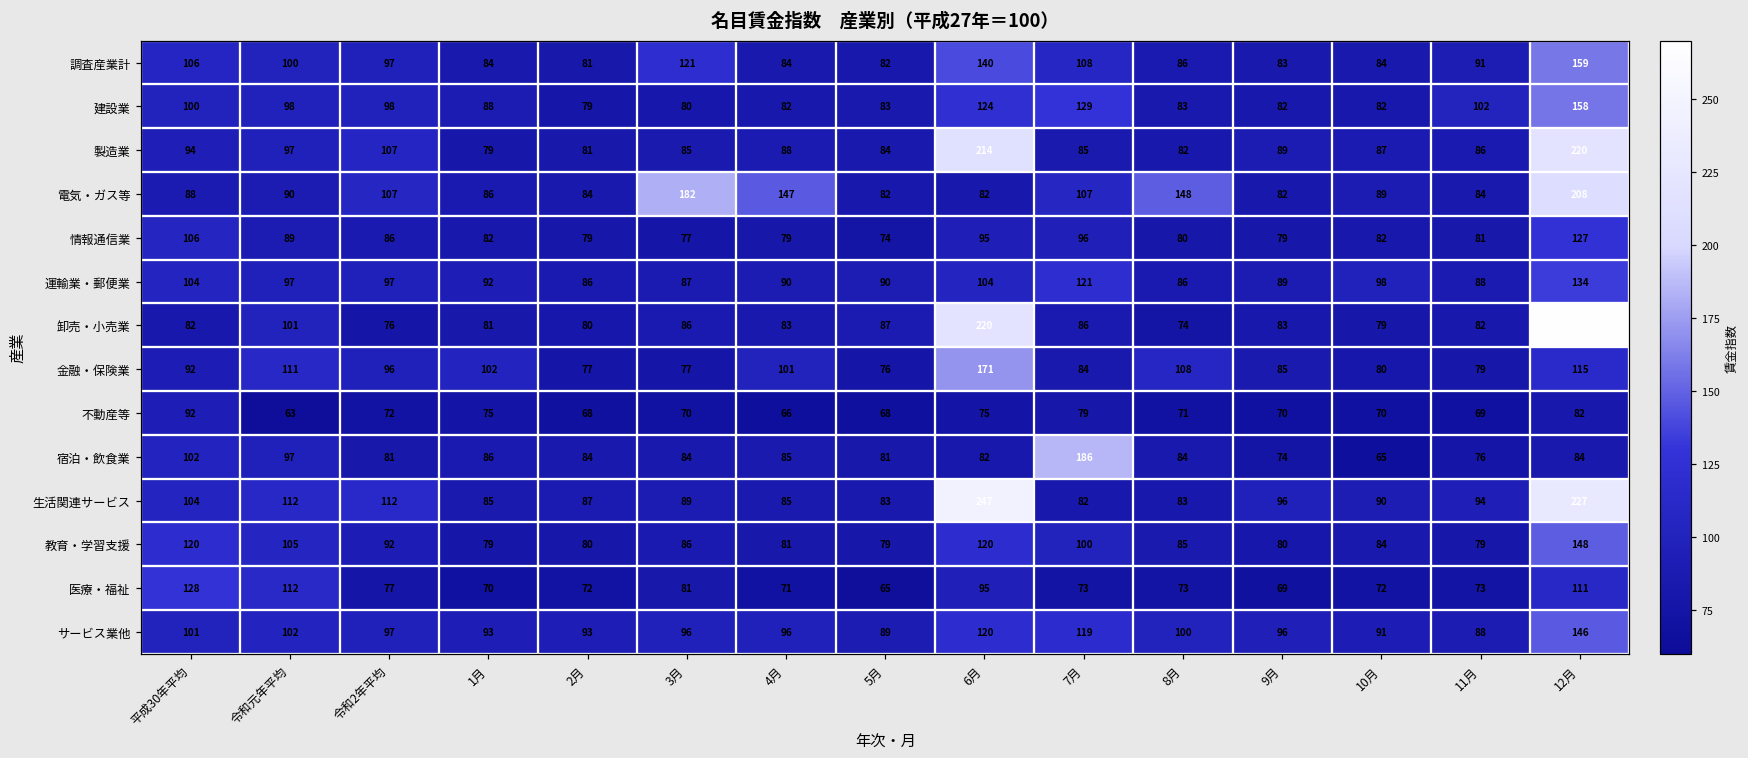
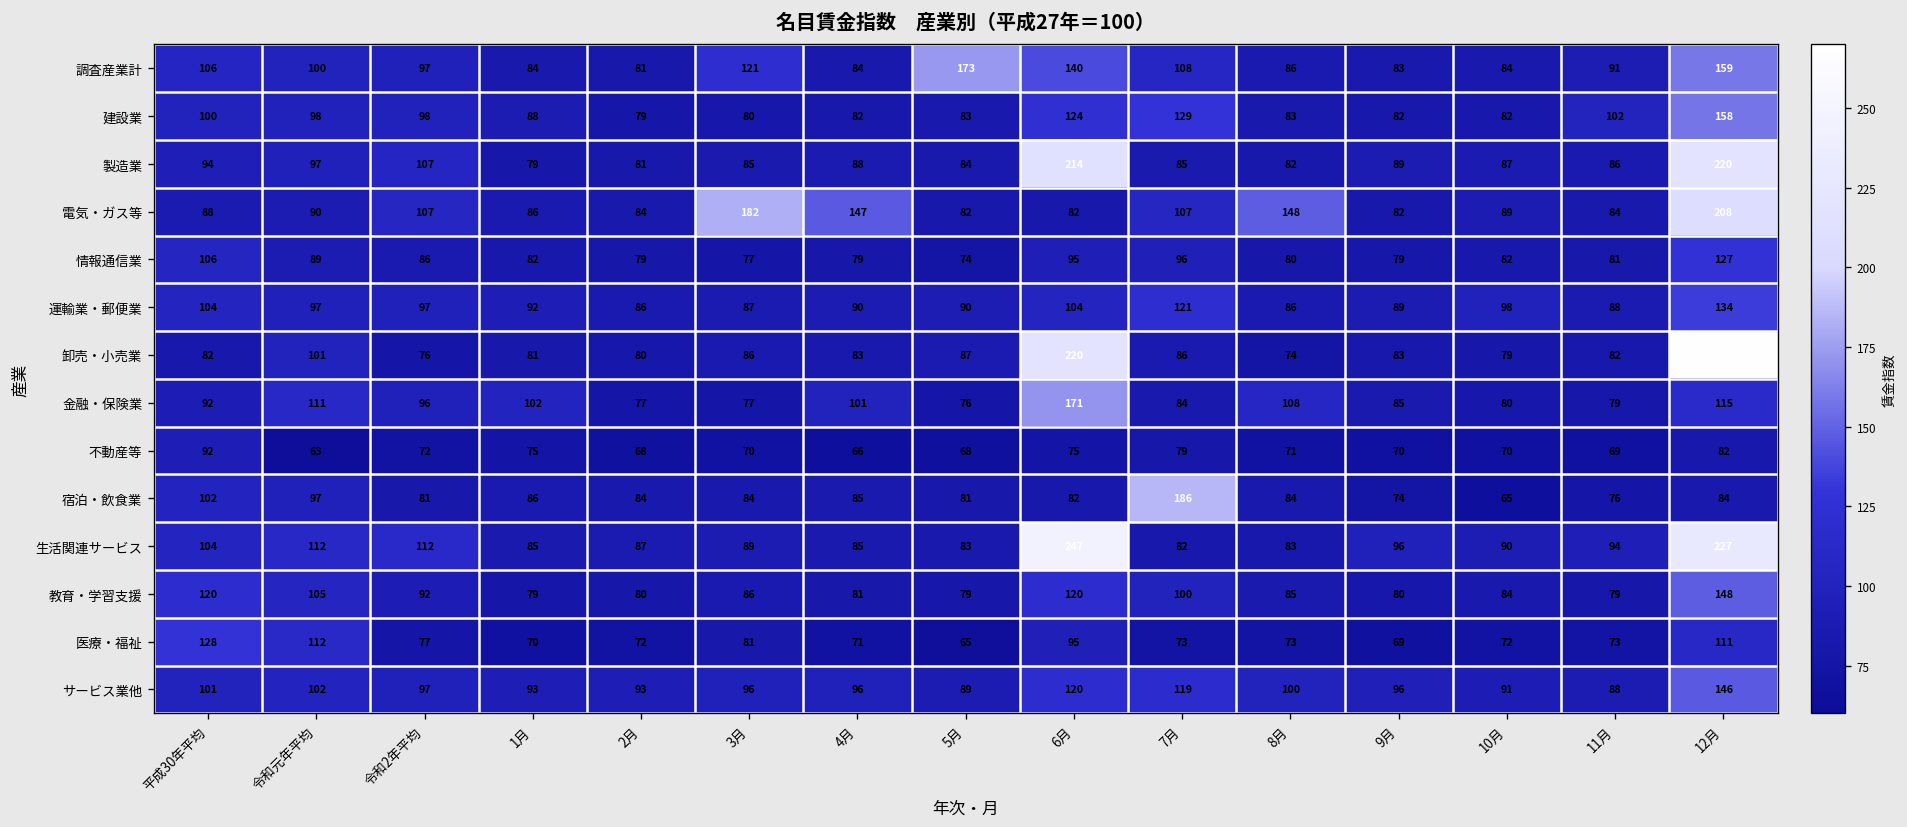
  {
    "調査産業計": {
      "平成30年平均": 106,
      "令和元年平均": 100,
      "令和2年平均": 97,
      "1月": 84,
      "2月": 81,
      "3月": 121,
      "4月": 84,
-     "5月": 82,
+     "5月": 173,
      "6月": 140,
      "7月": 108,
      "8月": 86,
      "9月": 83,
      "10月": 84,
      "11月": 91,
      "12月": 159
    }
  }
